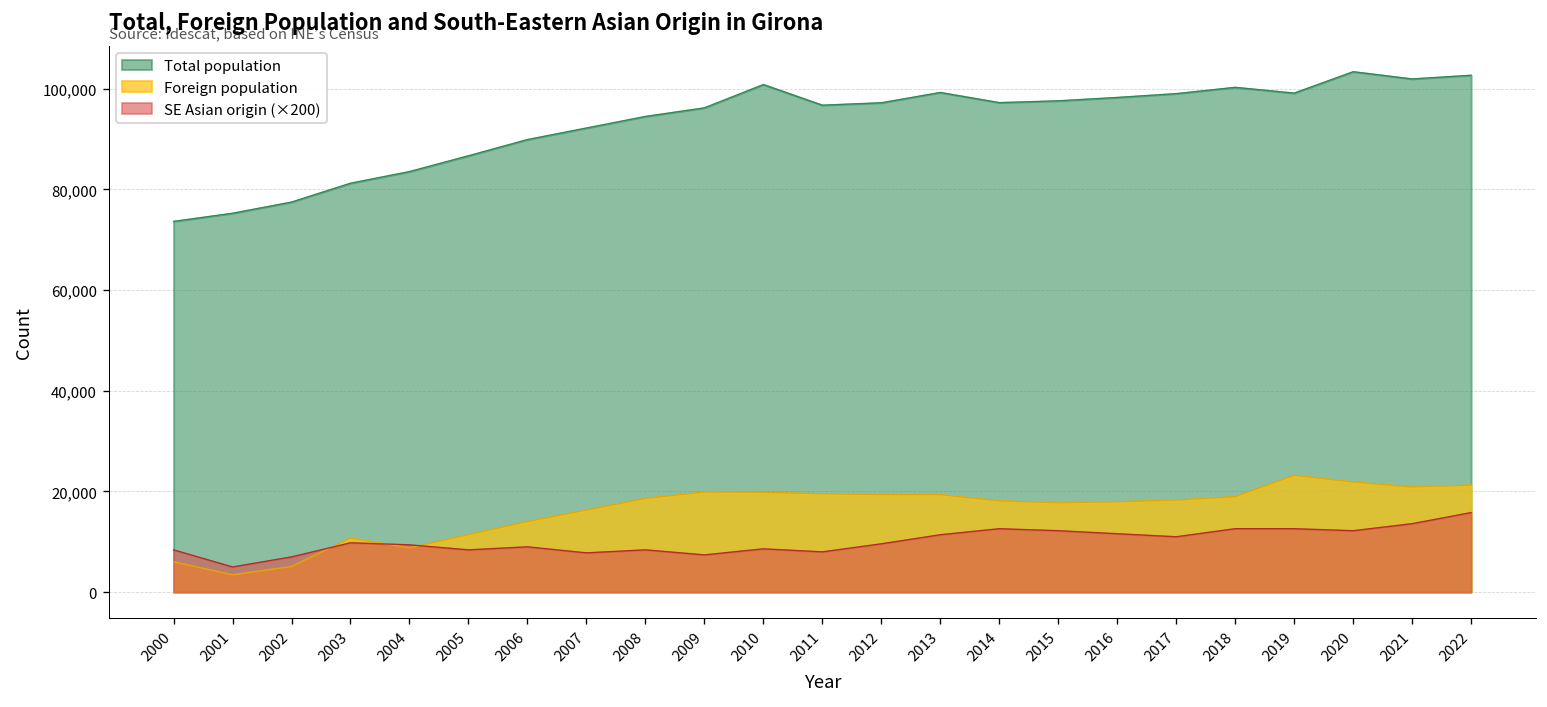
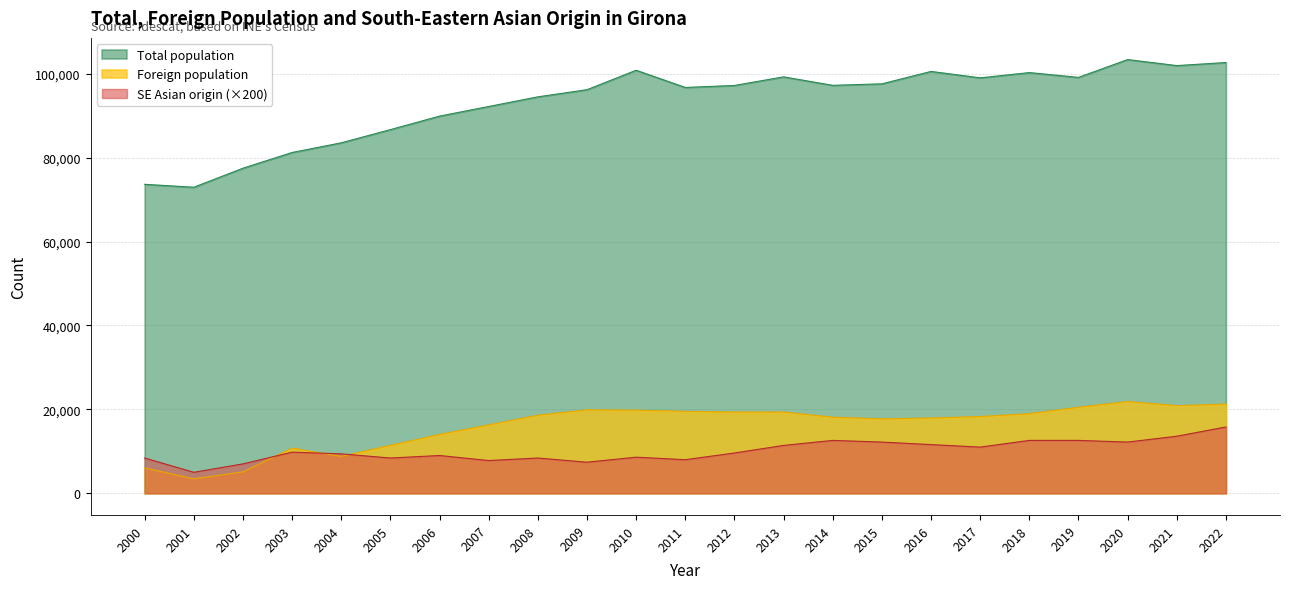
  {
    "Total population": {
      "2000": "74,000",
-     "2001": "75,000",
+     "2001": "73,000",
      "2002": "77,000",
      "2003": "81,000",
      "2004": "84,000",
      "2005": "87,000",
      "2006": "90,000",
      "2007": "92,000",
      "2008": "94,000",
      "2009": "96,000",
      "2010": "101,000",
      "2011": "97,000",
      "2012": "97,000",
      "2013": "99,000",
      "2014": "97,000",
      "2015": "98,000",
-     "2016": "98,000",
+     "2016": "101,000",
      "2017": "99,000",
      "2018": "100,000",
      "2019": "99,000",
      "2020": "103,000",
      "2021": "102,000",
      "2022": "103,000"
    },
    "Foreign population": {
      "2000": "6,000",
      "2001": "3,000",
      "2002": "5,000",
      "2003": "11,000",
      "2004": "9,000",
      "2005": "11,000",
      "2006": "14,000",
      "2007": "16,000",
      "2008": "19,000",
      "2009": "20,000",
      "2010": "20,000",
      "2011": "20,000",
      "2012": "19,000",
      "2013": "19,000",
      "2014": "18,000",
      "2015": "18,000",
      "2016": "18,000",
      "2017": "18,000",
      "2018": "19,000",
-     "2019": "23,000",
+     "2019": "21,000",
      "2020": "22,000",
      "2021": "21,000",
      "2022": "21,000"
    },
    "SE Asian origin (×200)": {
      "2000": "8,000",
      "2001": "5,000",
      "2002": "7,000",
      "2003": "10,000",
      "2004": "9,000",
      "2005": "8,000",
      "2006": "9,000",
      "2007": "8,000",
      "2008": "8,000",
      "2009": "7,000",
      "2010": "9,000",
      "2011": "8,000",
      "2012": "10,000",
      "2013": "11,000",
      "2014": "13,000",
      "2015": "12,000",
      "2016": "12,000",
      "2017": "11,000",
      "2018": "13,000",
      "2019": "13,000",
      "2020": "12,000",
      "2021": "14,000",
      "2022": "16,000"
    }
  }
